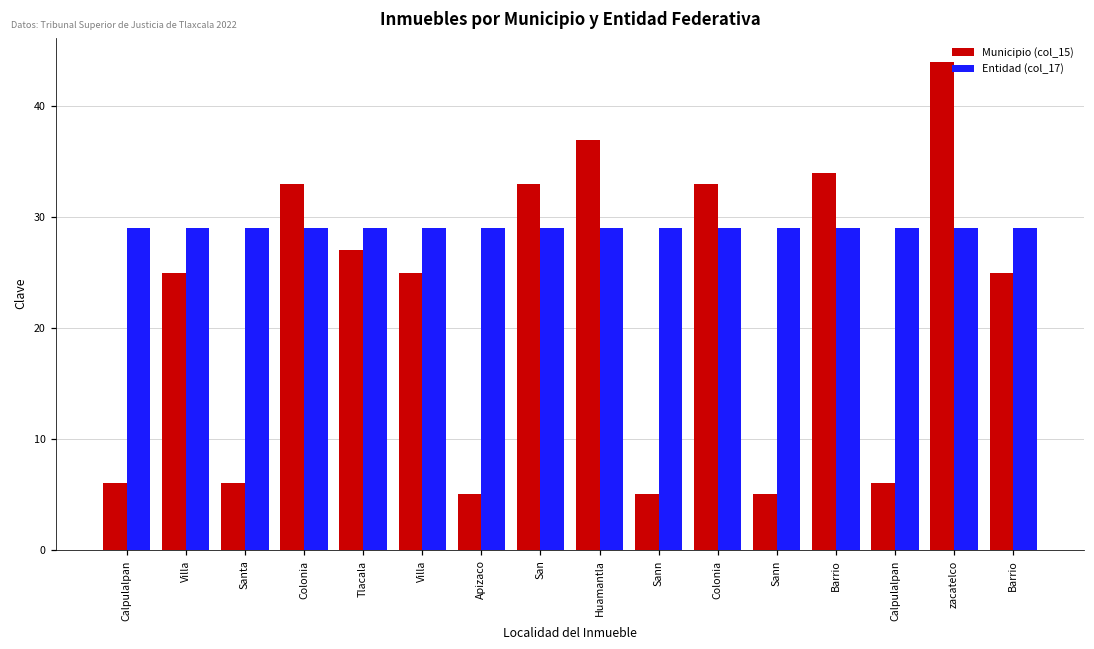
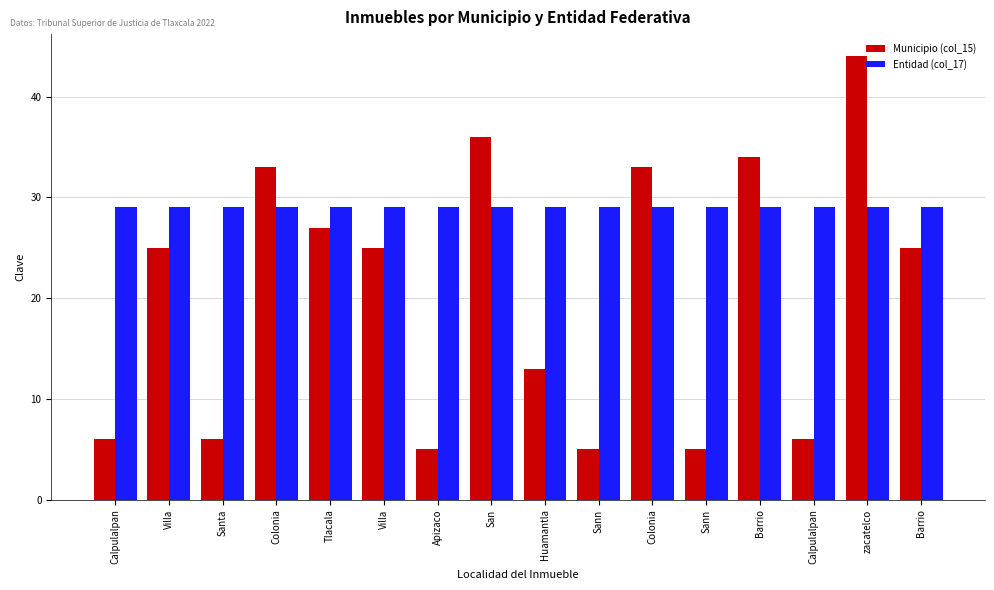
  {
    "Municipio (col_15)": {
      "Santa": 6,
      "Tlacala": 27,
      "Apizaco": 5,
-     "San": 33,
-     "Huamantla": 37,
+     "San": 36,
+     "Huamantla": 13,
      "zacatelco": 44
    },
    "Entidad (col_17)": {
      "Santa": 29,
      "Tlacala": 29,
      "Apizaco": 29,
      "San": 29,
      "Huamantla": 29,
      "zacatelco": 29
    }
  }
